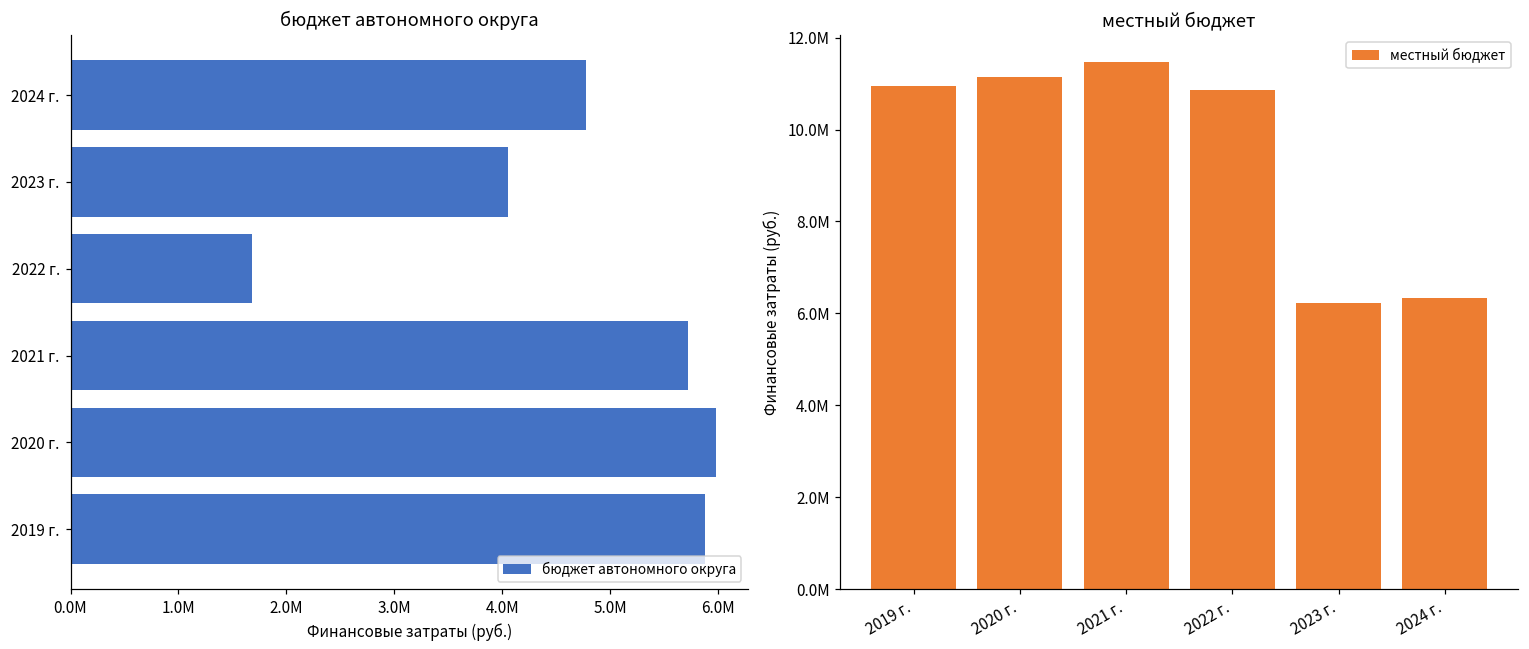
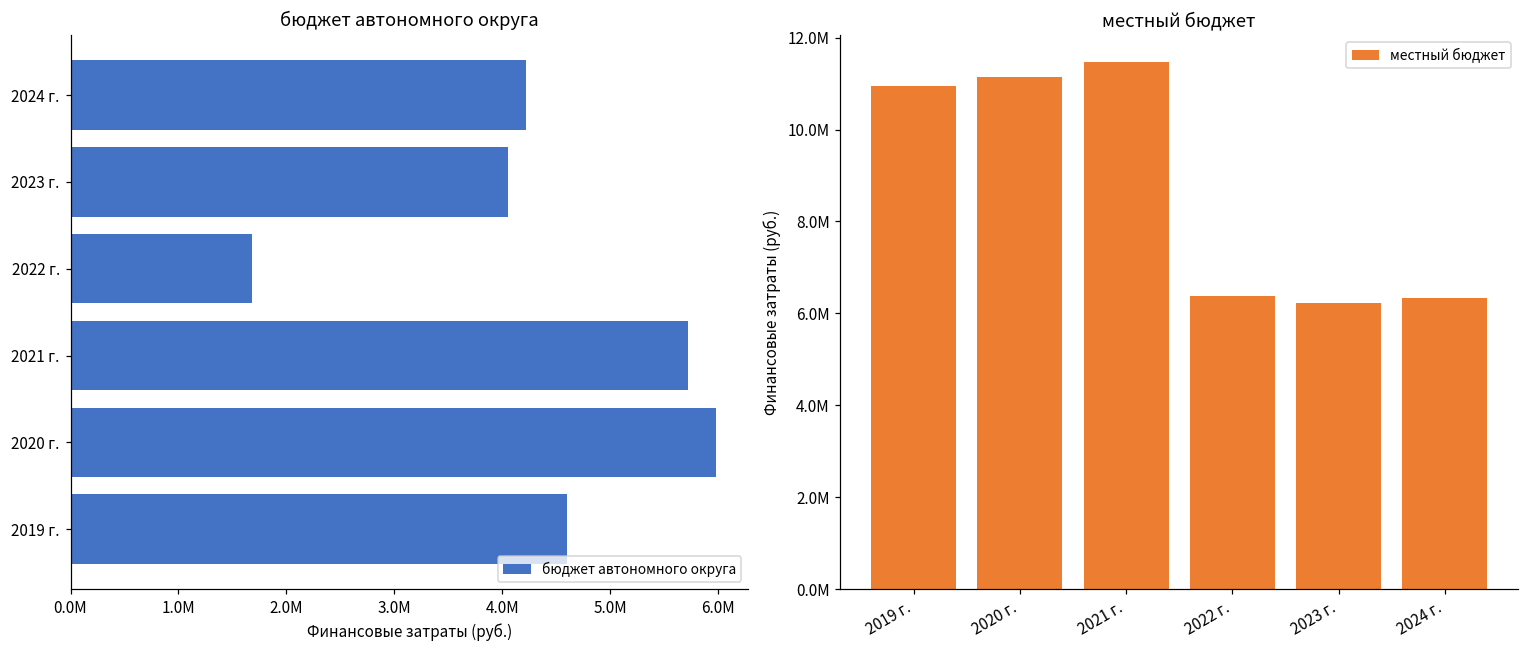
  {
    "бюджет автономного округа": {
-     "2024 г.": 4800000,
+     "2024 г.": 4200000,
      "2023 г.": 4100000,
      "2022 г.": 1700000,
      "2021 г.": 5700000,
      "2020 г.": 6000000,
-     "2019 г.": 5900000
+     "2019 г.": 4600000
    },
    "местный бюджет": {
      "2019 г.": 11000000,
      "2020 г.": 11100000,
      "2021 г.": 11500000,
-     "2022 г.": 10900000,
+     "2022 г.": 6400000,
      "2023 г.": 6200000,
      "2024 г.": 6300000
    }
  }
